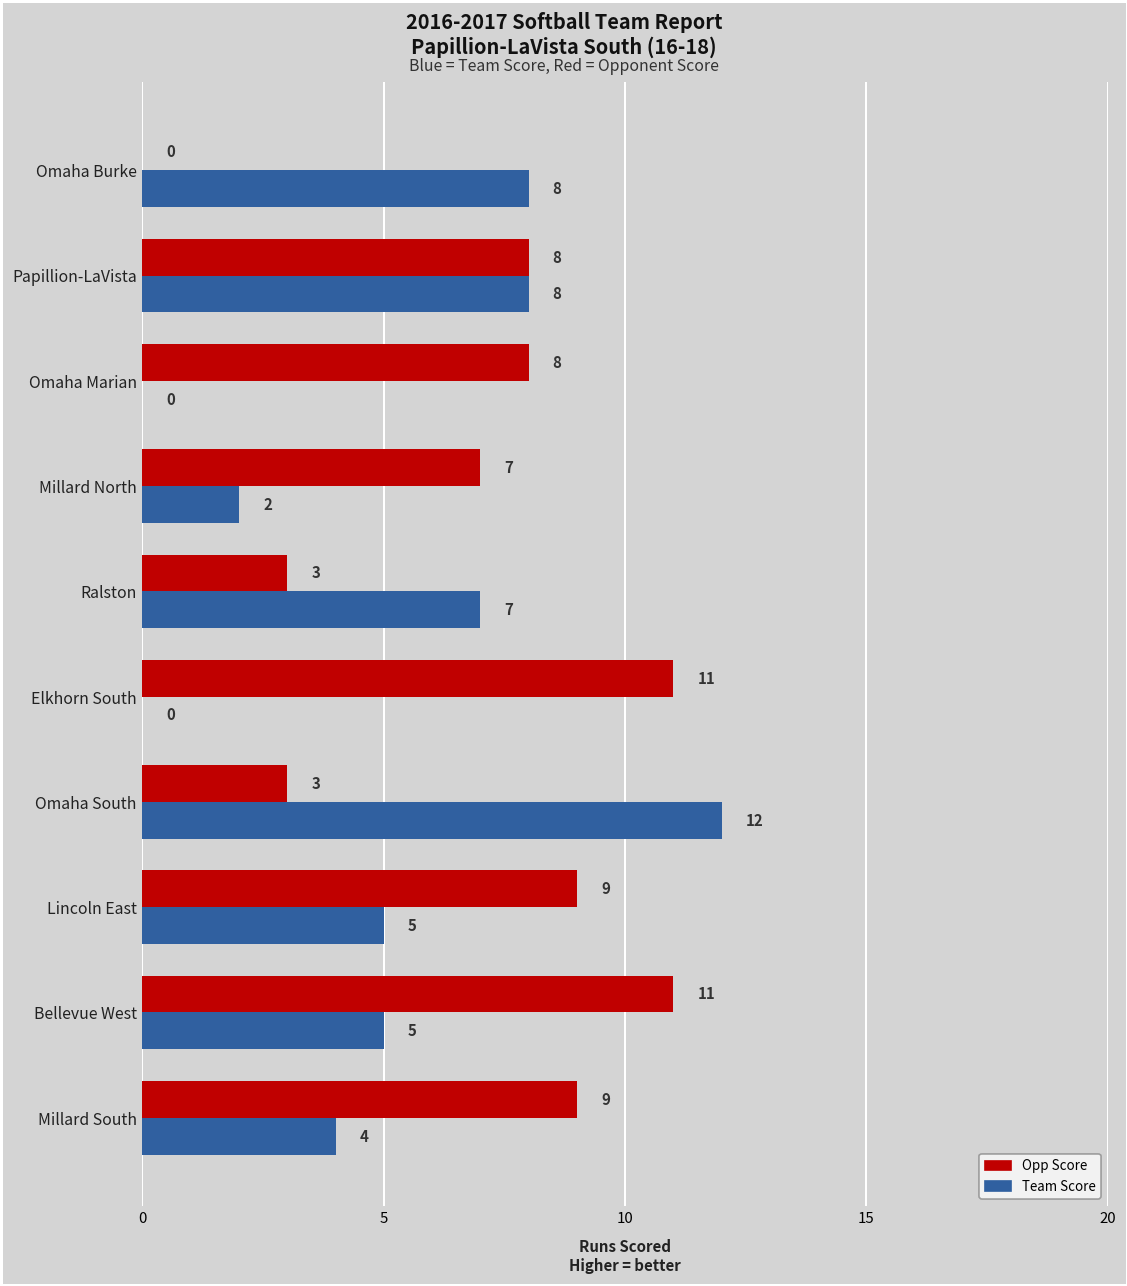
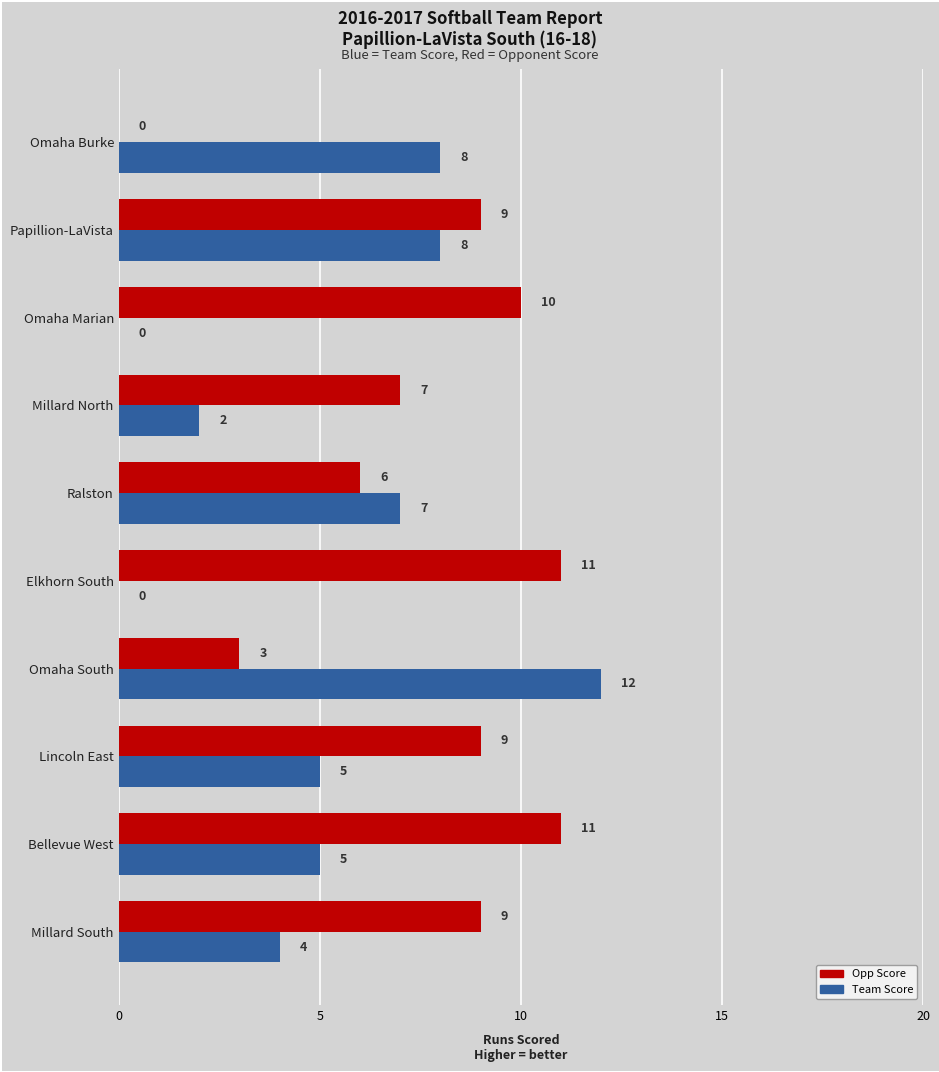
  {
    "Opp Score": {
      "Omaha Burke": 0,
-     "Papillion-LaVista": 8,
-     "Omaha Marian": 8,
+     "Papillion-LaVista": 9,
+     "Omaha Marian": 10,
      "Millard North": 7,
-     "Ralston": 3,
+     "Ralston": 6,
      "Elkhorn South": 11,
      "Omaha South": 3,
      "Lincoln East": 9,
      "Bellevue West": 11,
      "Millard South": 9
    }
  }
